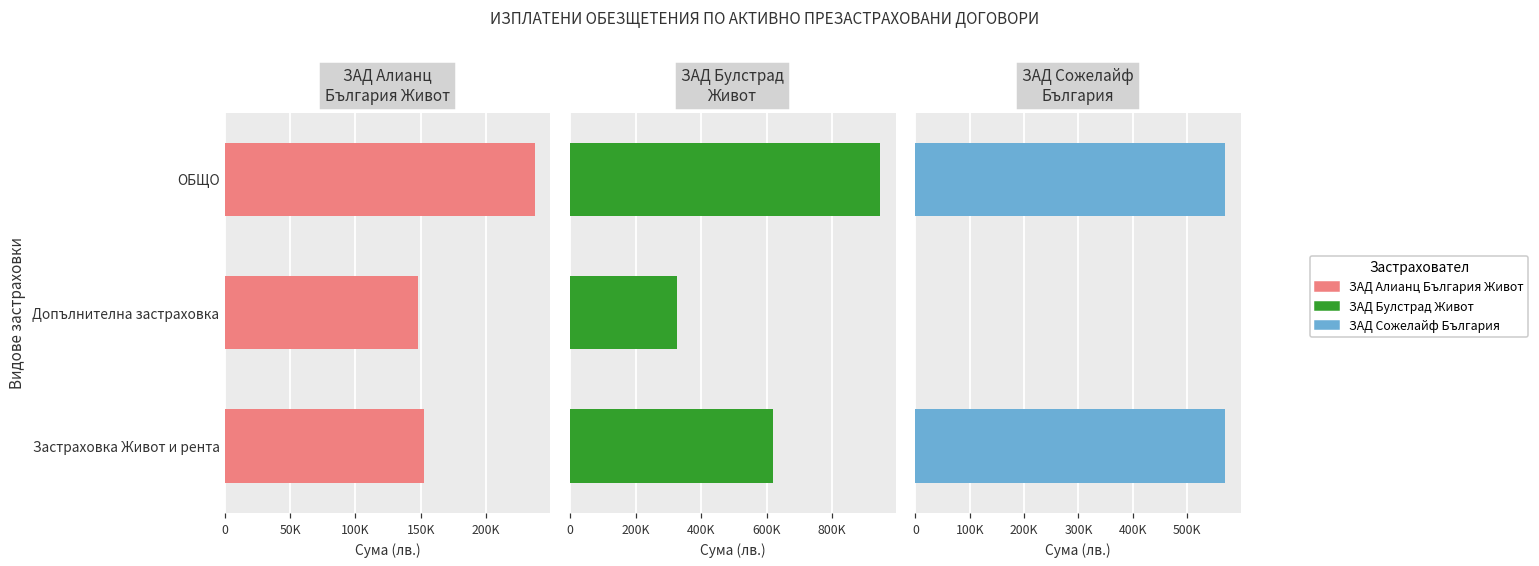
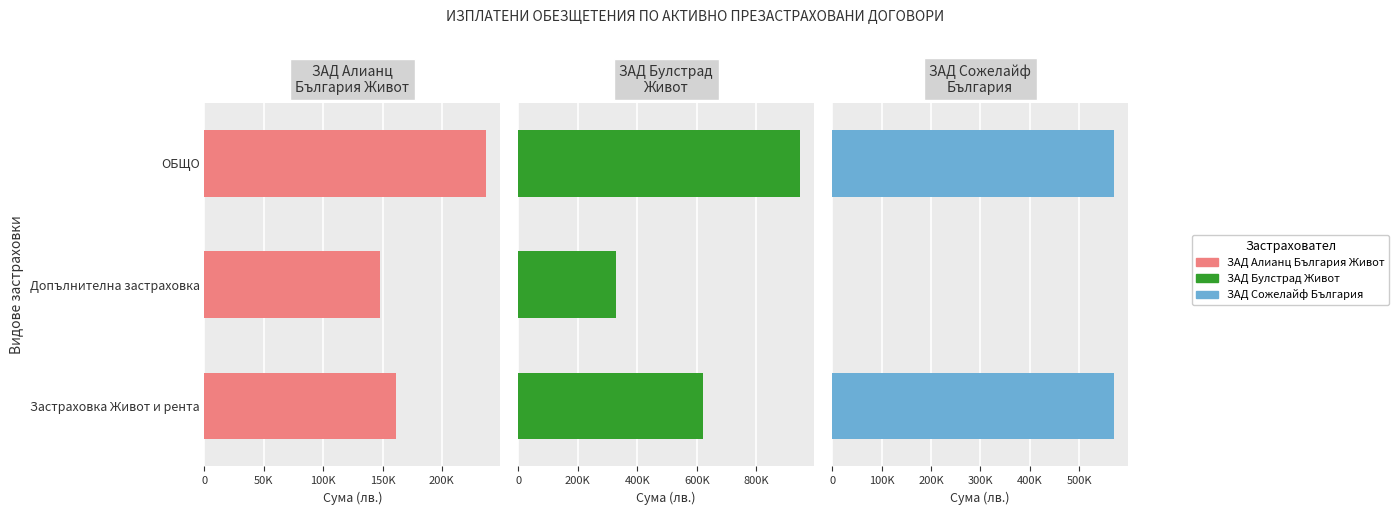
  {
    "ЗАД Алианц България Живот": {
      "ОБЩО": 237000,
      "Допълнителна застраховка": 148000,
-     "Застраховка Живот и рента": 152000
+     "Застраховка Живот и рента": 162000
    }
  }
